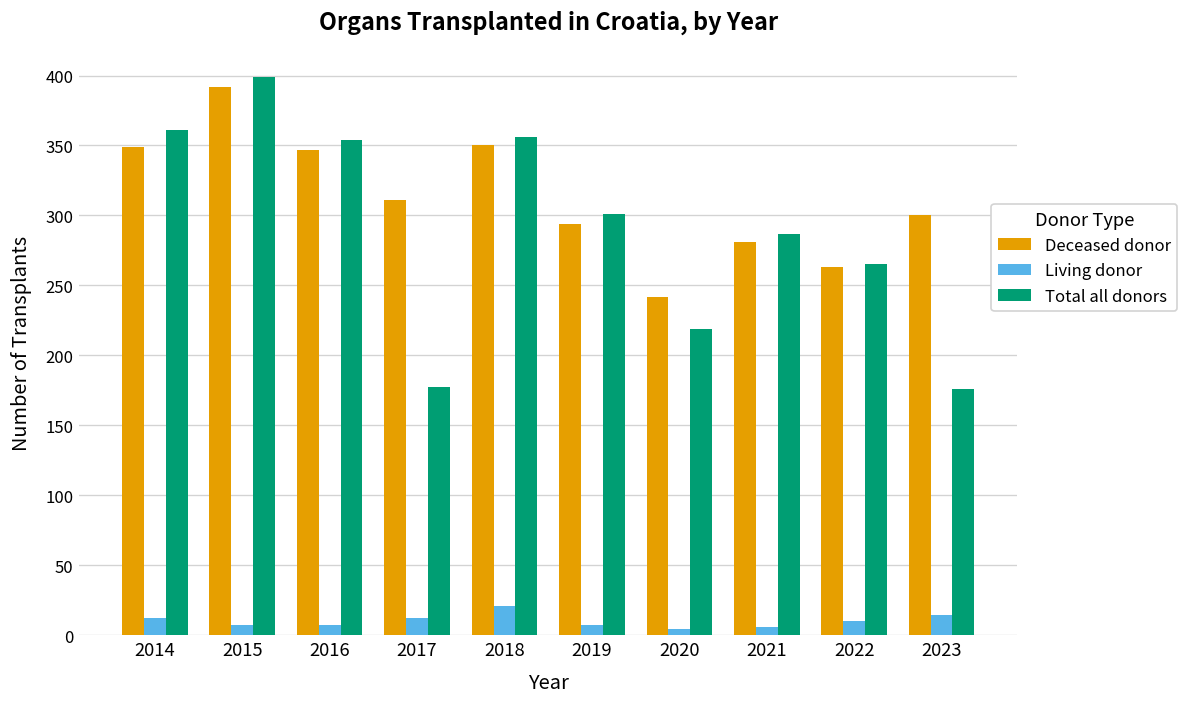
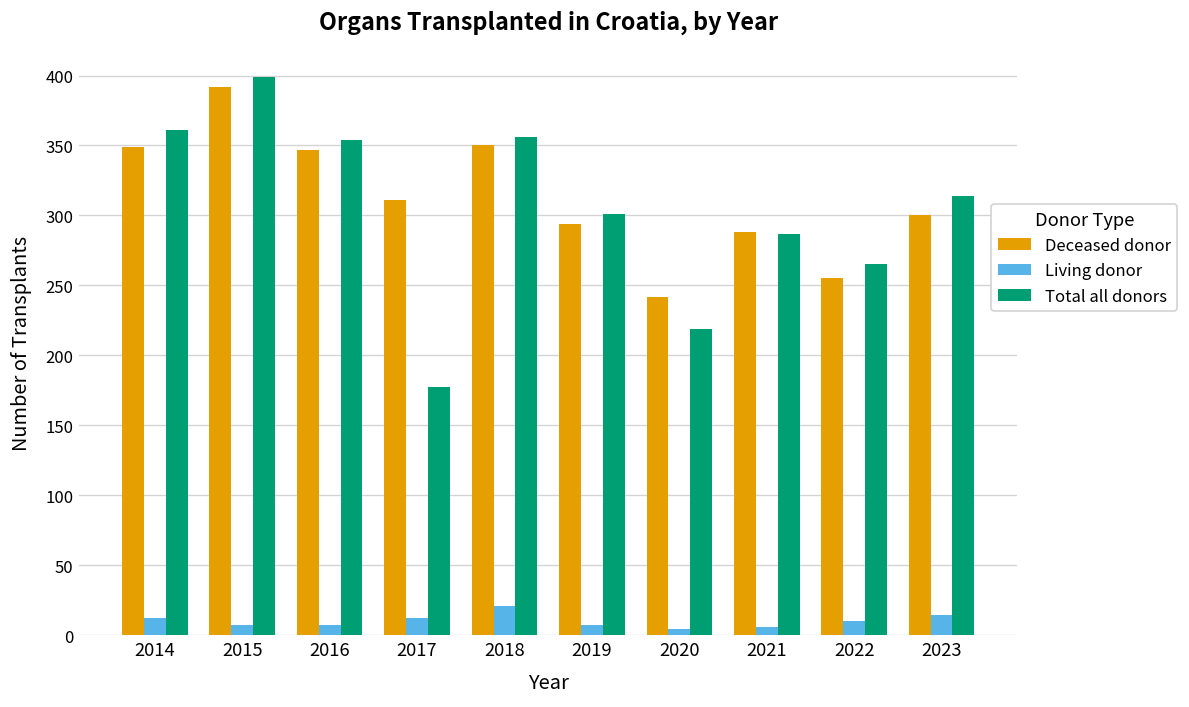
  {
    "Deceased donor": {
      "2014": 349,
      "2015": 392,
      "2016": 347,
      "2017": 311,
      "2018": 350,
      "2019": 294,
      "2020": 242,
-     "2021": 281,
-     "2022": 263,
+     "2021": 288,
+     "2022": 255,
      "2023": 300
    },
    "Living donor": {
      "2014": 12,
      "2015": 7,
      "2016": 7,
      "2017": 12,
      "2018": 21,
      "2019": 7,
      "2020": 4,
      "2021": 6,
      "2022": 10,
      "2023": 14
    },
    "Total all donors": {
      "2014": 361,
      "2015": 399,
      "2016": 354,
      "2017": 177,
      "2018": 356,
      "2019": 301,
      "2020": 219,
      "2021": 287,
      "2022": 265,
-     "2023": 176
+     "2023": 314
    }
  }
